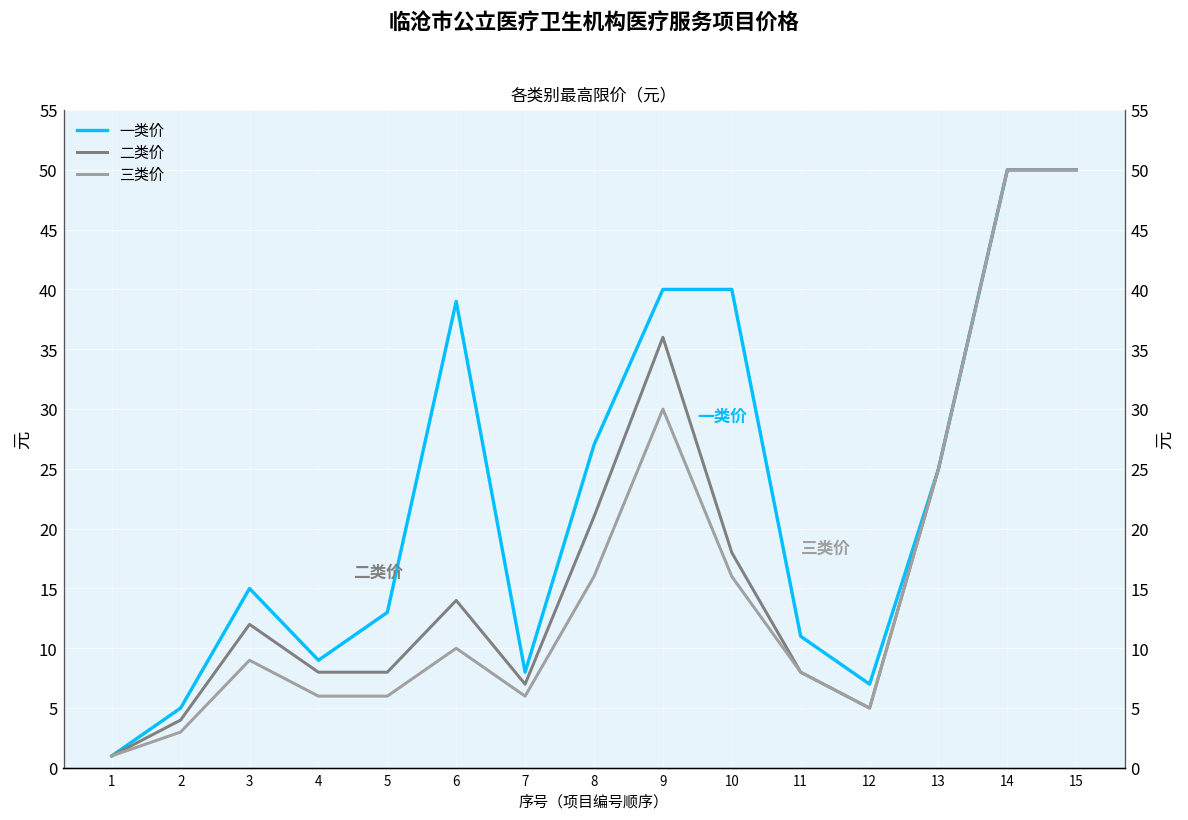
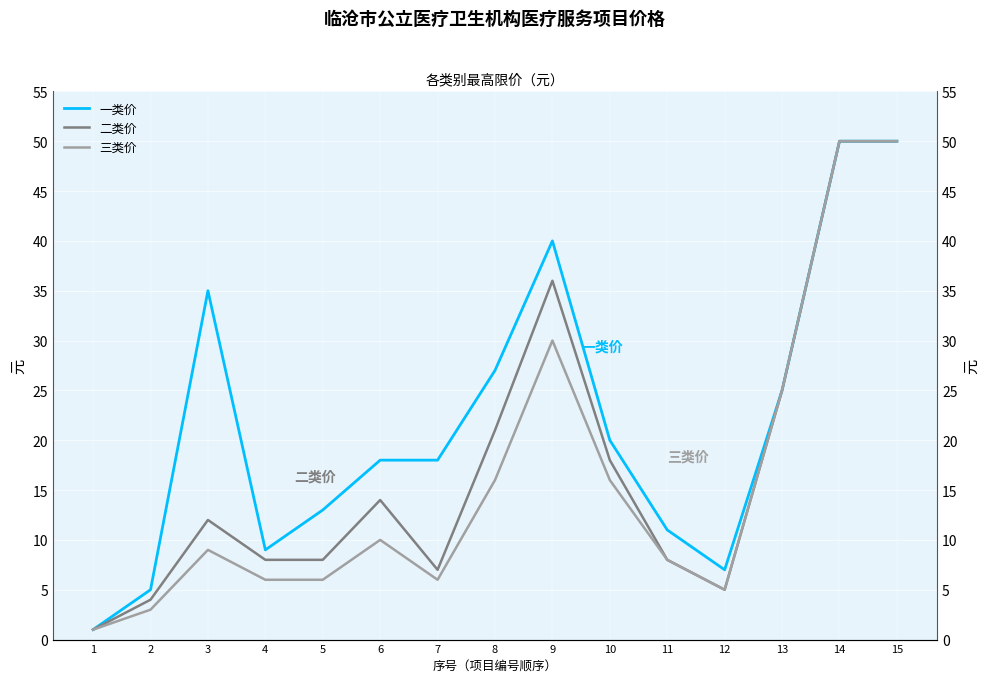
  {
    "一类价": {
      "2": 5,
-     "3": 15,
+     "3": 35,
      "4": 9,
      "5": 13,
-     "6": 39,
-     "7": 8,
+     "6": 18,
+     "7": 18,
      "8": 27,
      "9": 40,
-     "10": 40,
+     "10": 20,
      "11": 11,
      "12": 7
    }
  }
